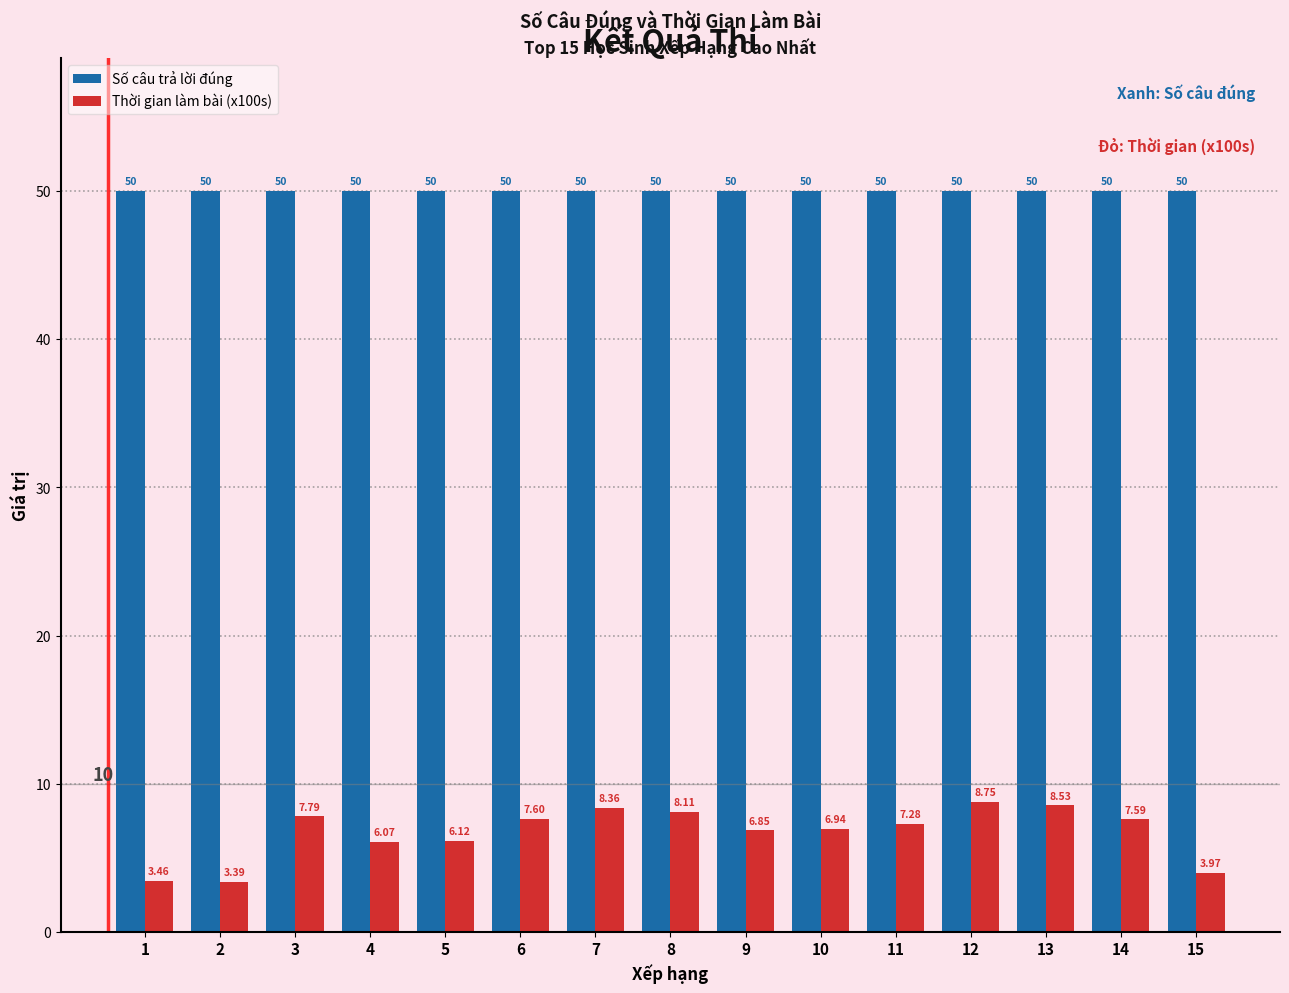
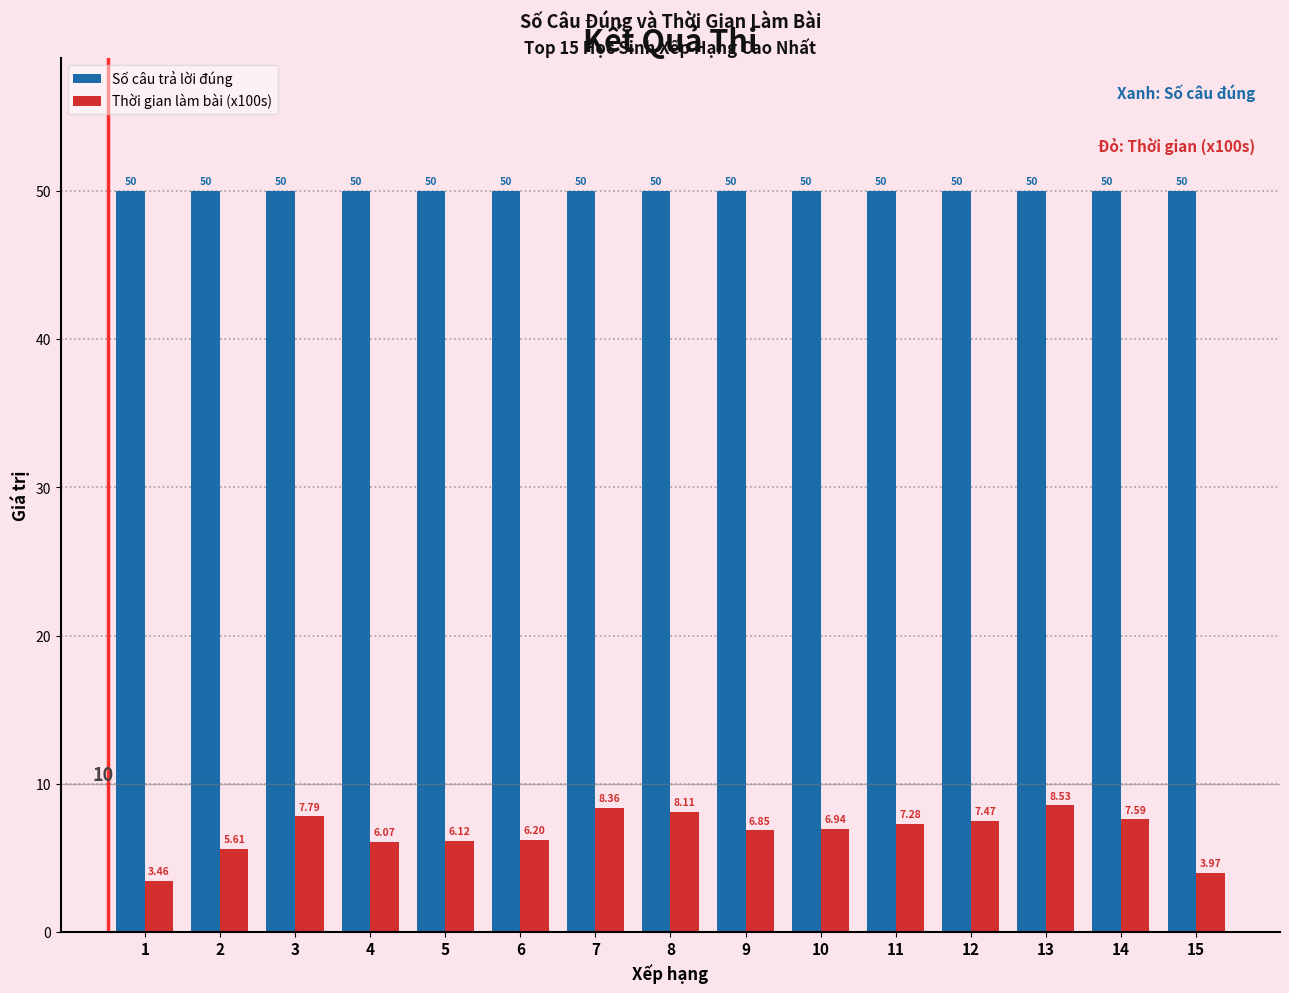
  {
    "Số câu trả lời đúng": {
      "1": 50,
      "2": 50,
      "3": 50,
      "4": 50,
      "5": 50,
      "6": 50,
      "7": 50,
      "8": 50,
      "9": 50,
      "10": 50,
      "11": 50,
      "12": 50,
      "13": 50,
      "14": 50,
      "15": 50
    },
    "Thời gian làm bài (x100s)": {
      "1": 3.46,
-     "2": 3.39,
+     "2": 5.61,
      "3": 7.79,
      "4": 6.07,
      "5": 6.12,
-     "6": 7.60,
+     "6": 6.20,
      "7": 8.36,
      "8": 8.11,
      "9": 6.85,
      "10": 6.94,
      "11": 7.28,
-     "12": 8.75,
+     "12": 7.47,
      "13": 8.53,
      "14": 7.59,
      "15": 3.97
    }
  }
